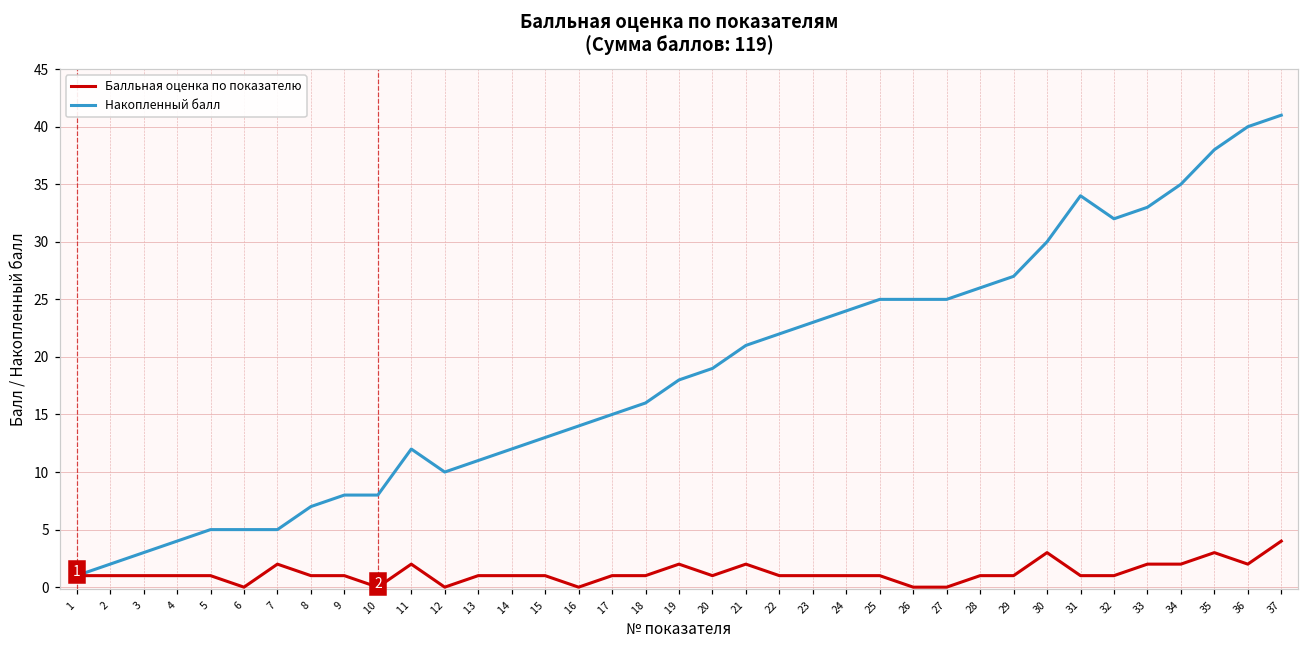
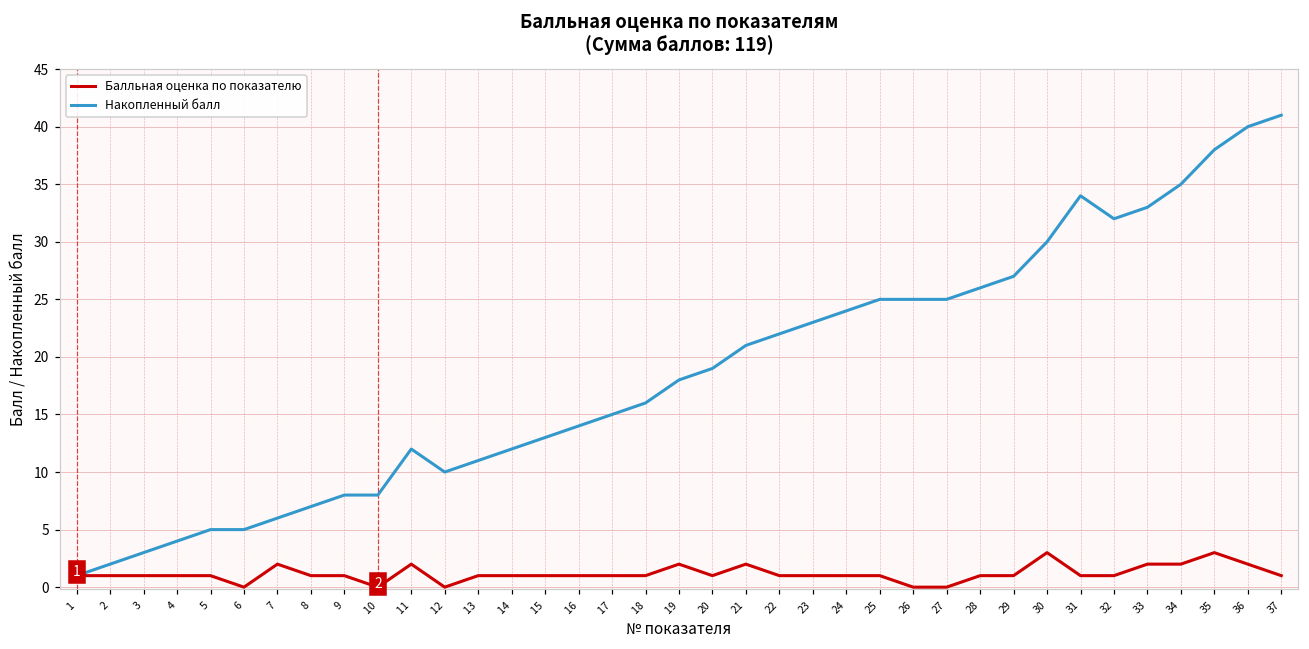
  {
    "Балльная оценка по показателю": {
      "3": 1,
      "4": 1,
      "5": 1,
      "6": 0,
      "7": 2,
      "8": 1,
      "9": 1,
      "12": 0,
      "13": 1,
      "14": 1,
      "15": 1,
-     "16": 0,
+     "16": 1,
      "17": 1,
      "18": 1,
      "19": 2,
      "20": 1,
      "21": 2,
      "22": 1,
      "23": 1,
      "24": 1,
      "25": 1,
      "26": 0,
      "27": 0,
      "28": 1,
      "29": 1,
      "30": 3,
      "31": 1,
      "32": 1,
      "33": 2,
      "34": 2,
      "35": 3,
      "36": 2,
-     "37": 4
+     "37": 1
    },
    "Накопленный балл": {
      "2": 2,
      "3": 3,
      "4": 4,
      "5": 5,
      "6": 5,
-     "7": 5,
+     "7": 6,
      "8": 7,
      "9": 8,
      "10": 8,
      "11": 12,
      "12": 10,
      "13": 11,
      "14": 12,
      "15": 13,
      "16": 14,
      "17": 15,
      "18": 16,
      "19": 18,
      "20": 19,
      "21": 21,
      "22": 22,
      "23": 23,
      "24": 24,
      "25": 25,
      "26": 25,
      "27": 25,
      "28": 26,
      "29": 27,
      "30": 30,
      "31": 34,
      "32": 32,
      "33": 33,
      "34": 35,
      "35": 38,
      "36": 40,
      "37": 41
    }
  }
